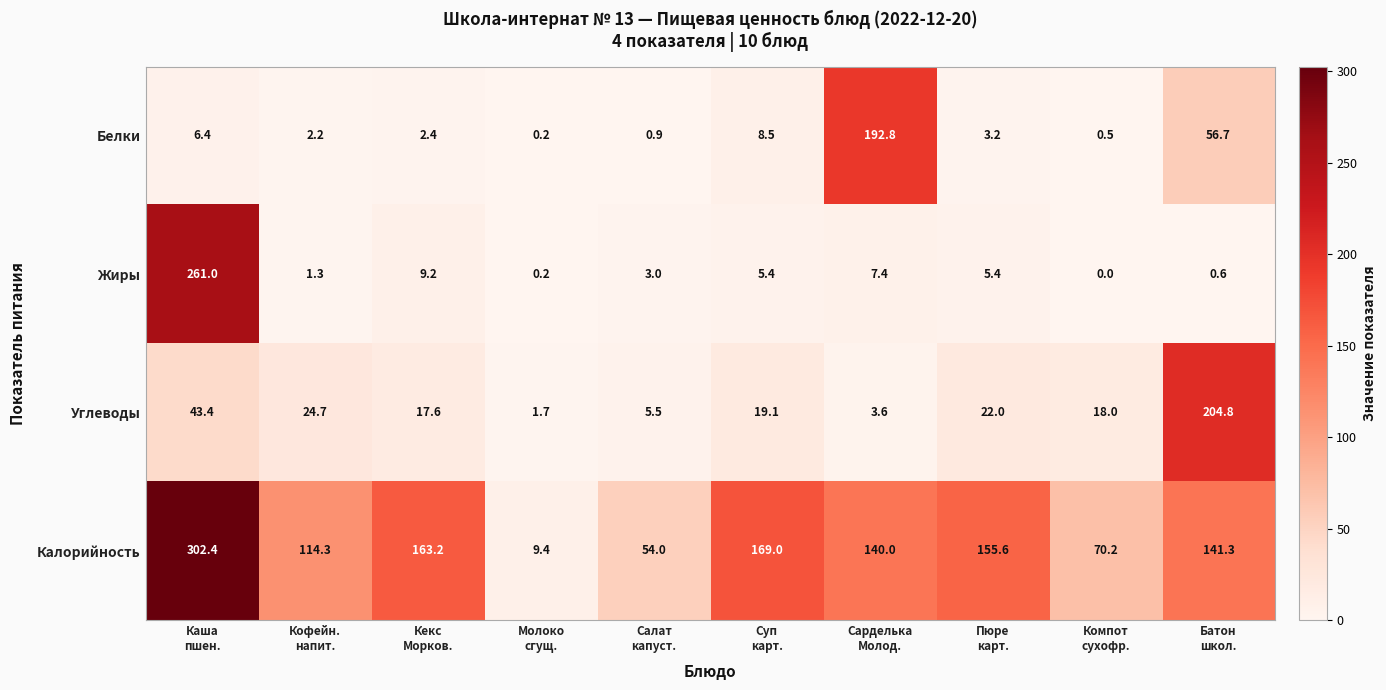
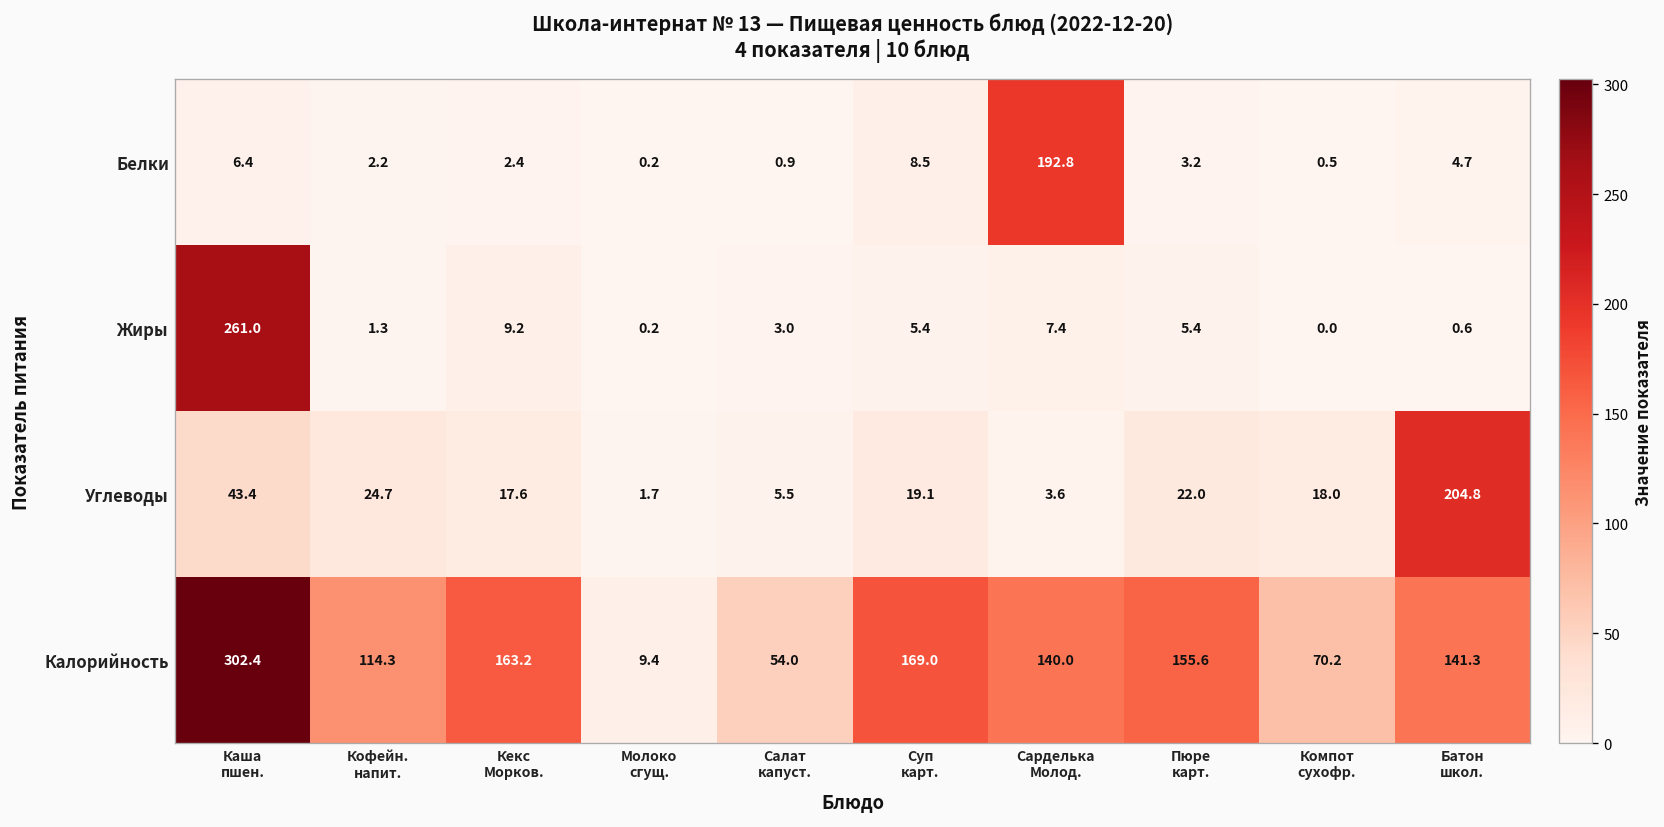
  {
    "Белки": {
      "Каша пшен.": 6.4,
      "Кофейн. напит.": 2.2,
      "Кекс Морков.": 2.4,
      "Молоко сгущ.": 0.2,
      "Салат капуст.": 0.9,
      "Суп карт.": 8.5,
      "Сарделька Молод.": 192.8,
      "Пюре карт.": 3.2,
      "Компот сухофр.": 0.5,
-     "Батон школ.": 56.7
+     "Батон школ.": 4.7
    },
    "Жиры": {
      "Каша пшен.": 261.0,
      "Кофейн. напит.": 1.3,
      "Кекс Морков.": 9.2,
      "Молоко сгущ.": 0.2,
      "Салат капуст.": 3.0,
      "Суп карт.": 5.4,
      "Сарделька Молод.": 7.4,
      "Пюре карт.": 5.4,
      "Компот сухофр.": 0.0,
      "Батон школ.": 0.6
    },
    "Углеводы": {
      "Каша пшен.": 43.4,
      "Кофейн. напит.": 24.7,
      "Кекс Морков.": 17.6,
      "Молоко сгущ.": 1.7,
      "Салат капуст.": 5.5,
      "Суп карт.": 19.1,
      "Сарделька Молод.": 3.6,
      "Пюре карт.": 22.0,
      "Компот сухофр.": 18.0,
      "Батон школ.": 204.8
    },
    "Калорийность": {
      "Каша пшен.": 302.4,
      "Кофейн. напит.": 114.3,
      "Кекс Морков.": 163.2,
      "Молоко сгущ.": 9.4,
      "Салат капуст.": 54.0,
      "Суп карт.": 169.0,
      "Сарделька Молод.": 140.0,
      "Пюре карт.": 155.6,
      "Компот сухофр.": 70.2,
      "Батон школ.": 141.3
    }
  }
